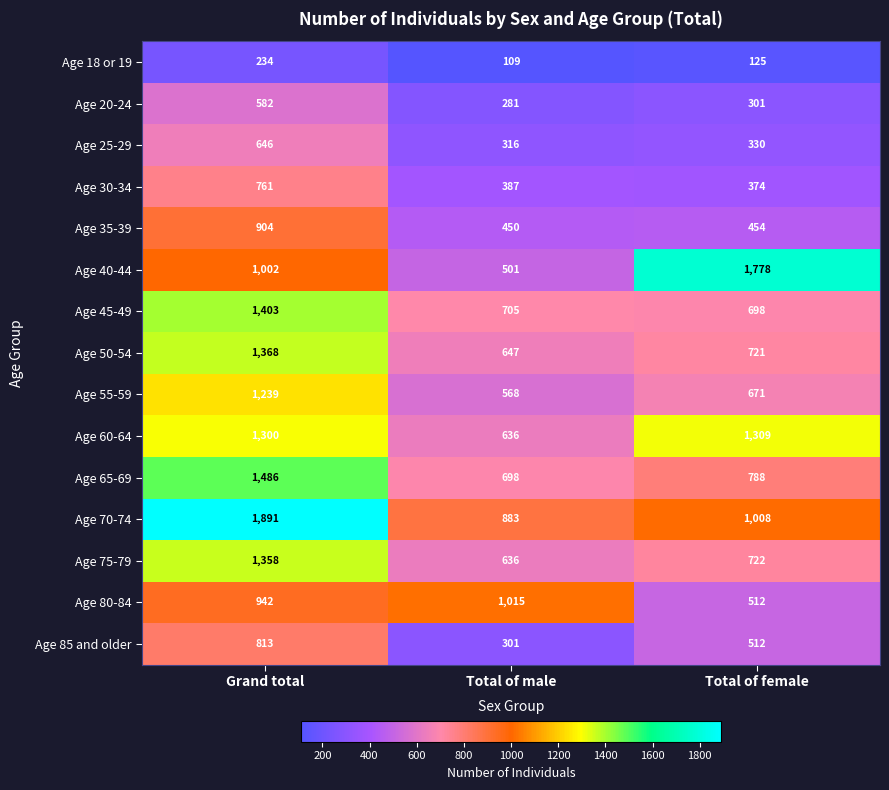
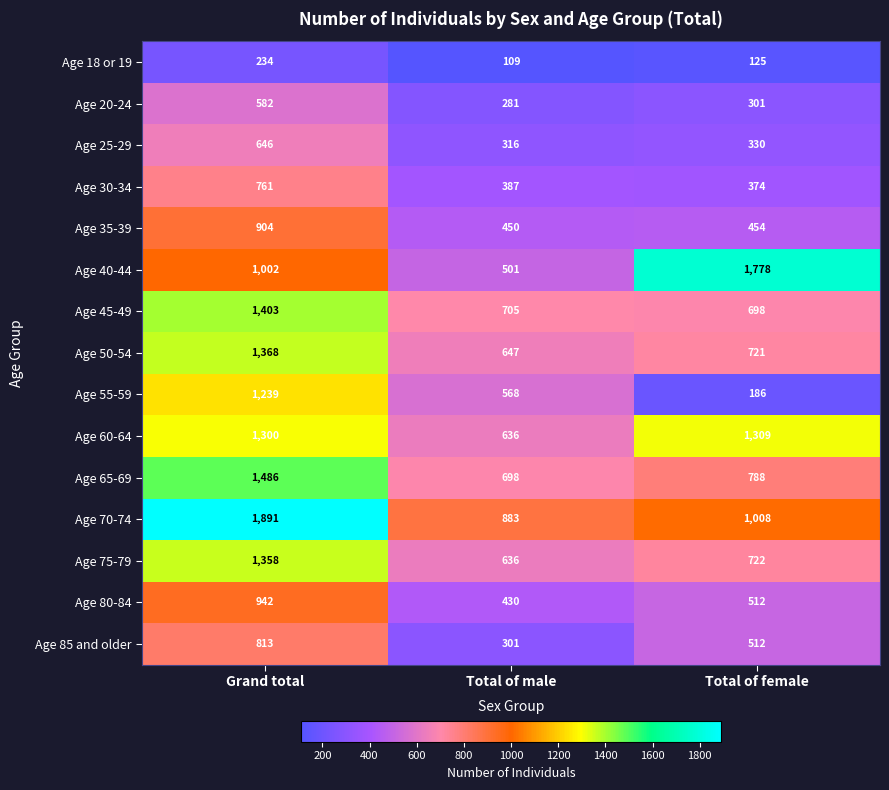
  {
    "Age 18 or 19": {
      "Grand total": "234",
      "Total of male": "109",
      "Total of female": "125"
    },
    "Age 20-24": {
      "Grand total": "582",
      "Total of male": "281",
      "Total of female": "301"
    },
    "Age 25-29": {
      "Grand total": "646",
      "Total of male": "316",
      "Total of female": "330"
    },
    "Age 30-34": {
      "Grand total": "761",
      "Total of male": "387",
      "Total of female": "374"
    },
    "Age 35-39": {
      "Grand total": "904",
      "Total of male": "450",
      "Total of female": "454"
    },
    "Age 40-44": {
      "Grand total": "1,002",
      "Total of male": "501",
      "Total of female": "1,778"
    },
    "Age 45-49": {
      "Grand total": "1,403",
      "Total of male": "705",
      "Total of female": "698"
    },
    "Age 50-54": {
      "Grand total": "1,368",
      "Total of male": "647",
      "Total of female": "721"
    },
    "Age 55-59": {
      "Grand total": "1,239",
      "Total of male": "568",
-     "Total of female": "671"
+     "Total of female": "186"
    },
    "Age 60-64": {
      "Grand total": "1,300",
      "Total of male": "636",
      "Total of female": "1,309"
    },
    "Age 65-69": {
      "Grand total": "1,486",
      "Total of male": "698",
      "Total of female": "788"
    },
    "Age 70-74": {
      "Grand total": "1,891",
      "Total of male": "883",
      "Total of female": "1,008"
    },
    "Age 75-79": {
      "Grand total": "1,358",
      "Total of male": "636",
      "Total of female": "722"
    },
    "Age 80-84": {
      "Grand total": "942",
-     "Total of male": "1,015",
+     "Total of male": "430",
      "Total of female": "512"
    },
    "Age 85 and older": {
      "Grand total": "813",
      "Total of male": "301",
      "Total of female": "512"
    }
  }
